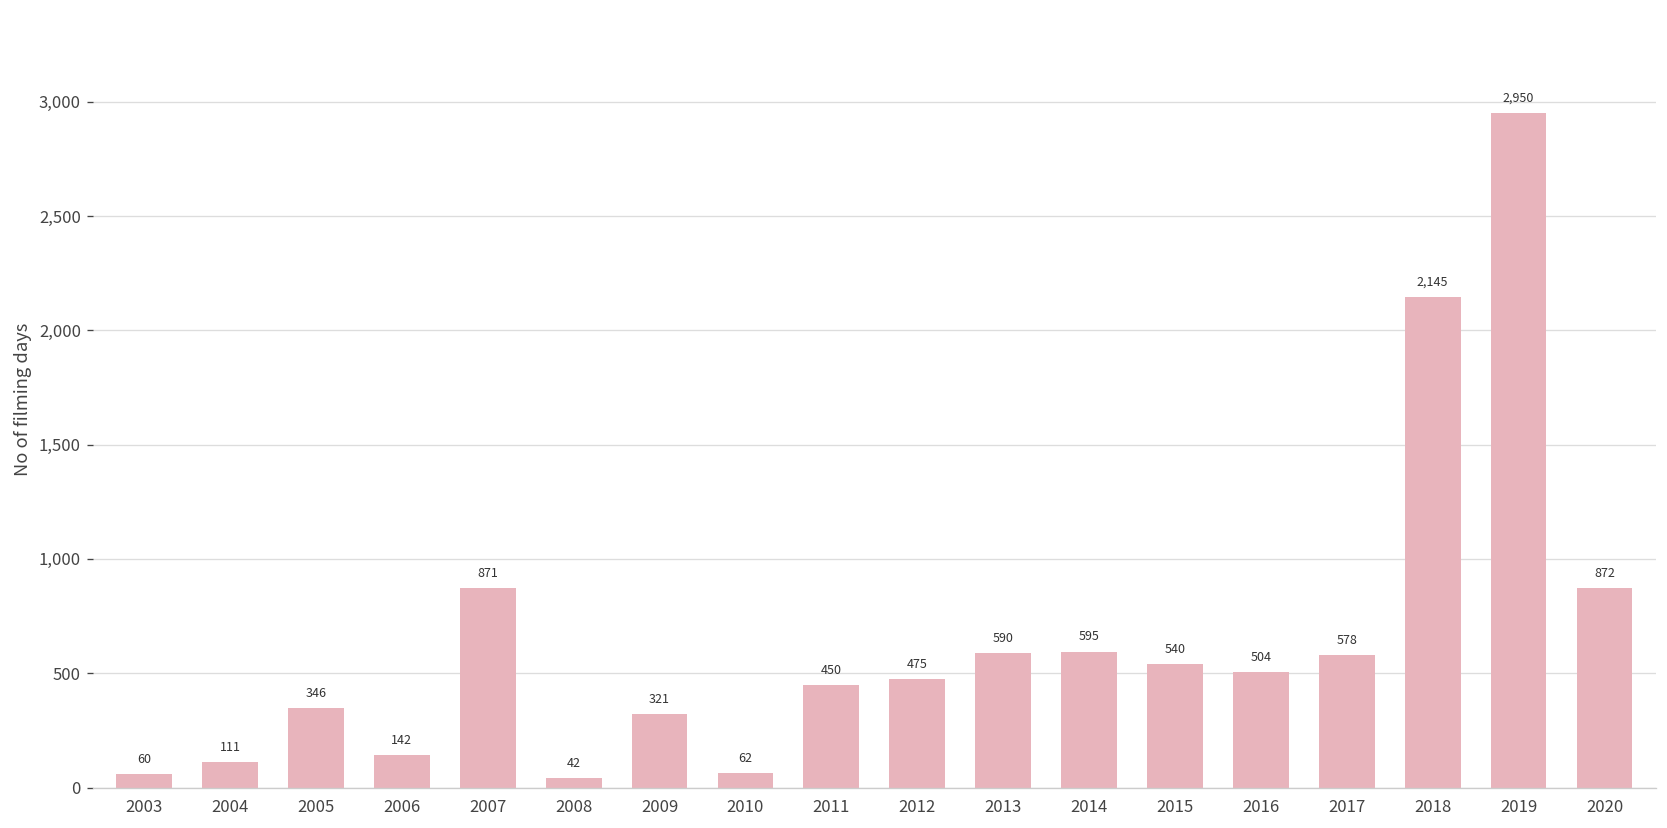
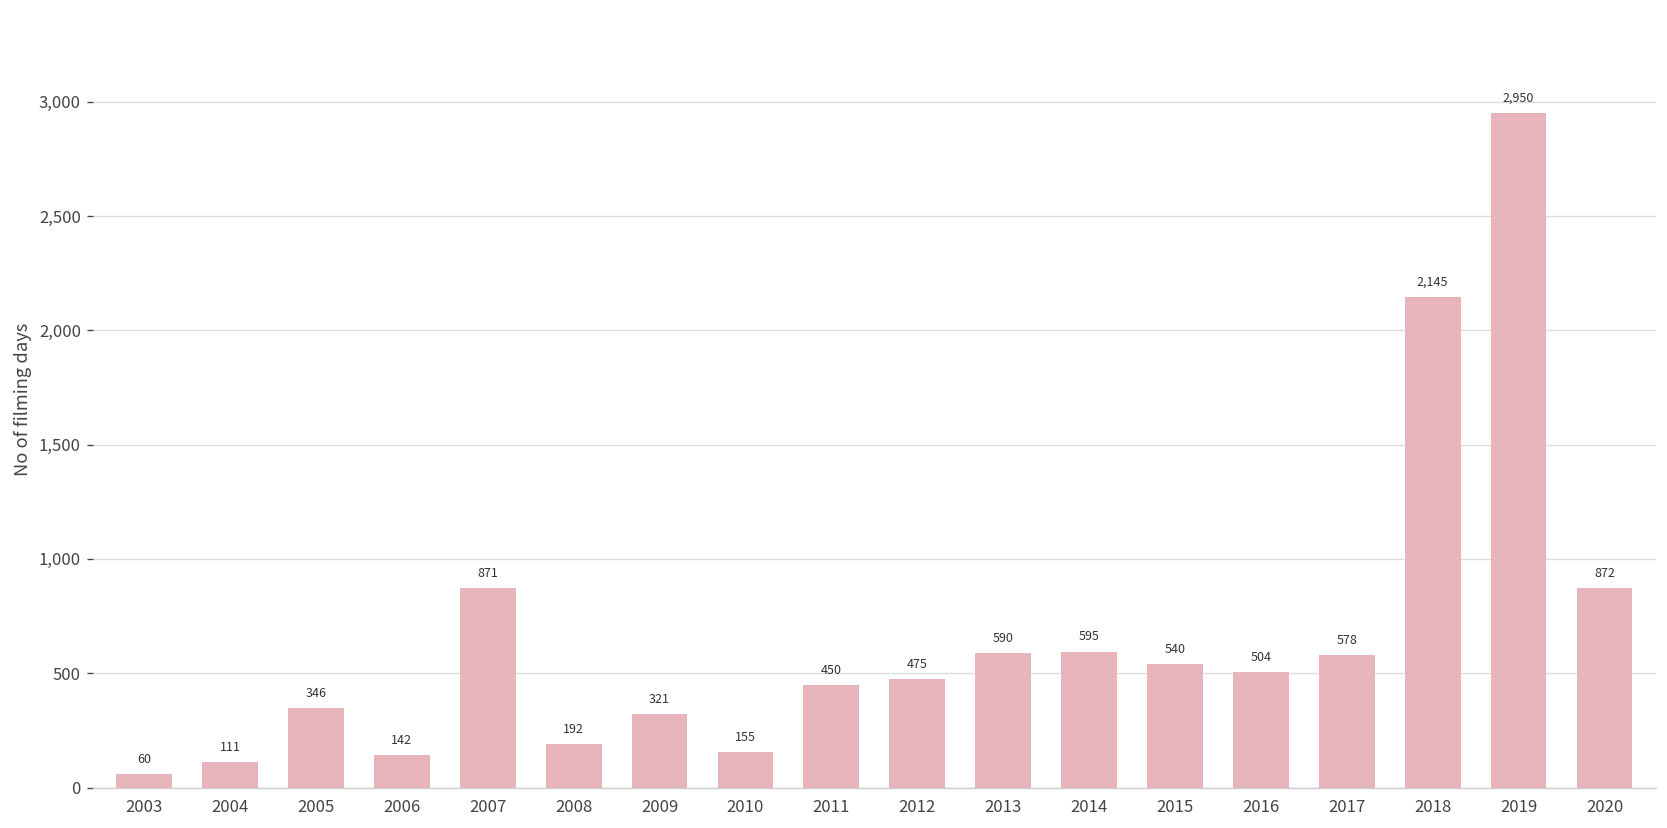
  {
    "2003": "60",
    "2004": "111",
    "2005": "346",
    "2006": "142",
    "2007": "871",
-   "2008": "42",
+   "2008": "192",
    "2009": "321",
-   "2010": "62",
+   "2010": "155",
    "2011": "450",
    "2012": "475",
    "2013": "590",
    "2014": "595",
    "2015": "540",
    "2016": "504",
    "2017": "578",
    "2018": "2,145",
    "2019": "2,950",
    "2020": "872"
  }
